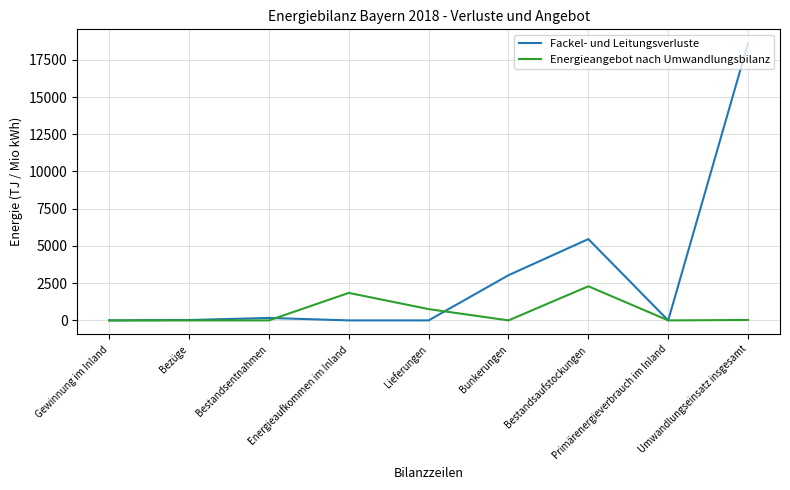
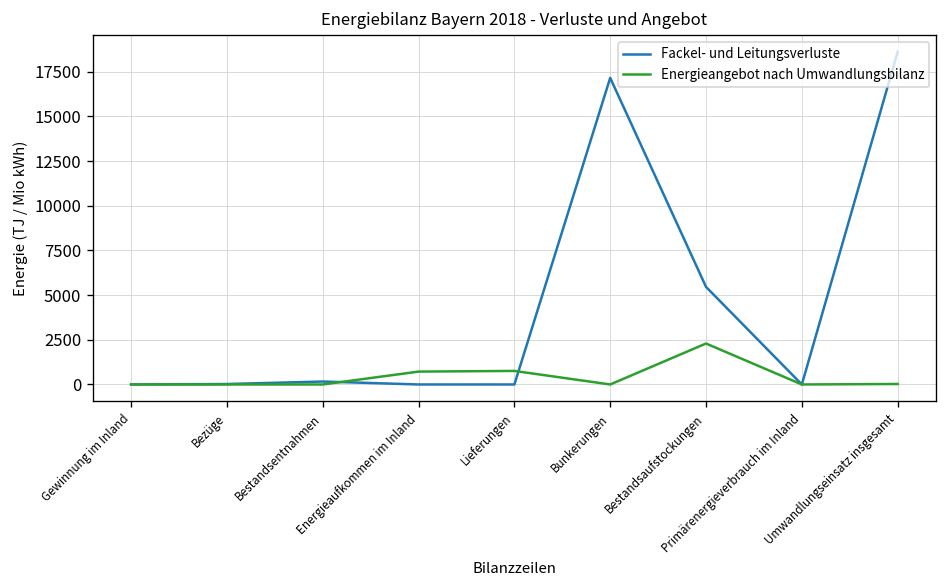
  {
    "Fackel- und Leitungsverluste": {
      "Energieaufkommen im Inland": 0,
      "Lieferungen": 0,
-     "Bunkerungen": 3000,
+     "Bunkerungen": 17200,
      "Bestandsaufstockungen": 5500
    },
    "Energieangebot nach Umwandlungsbilanz": {
-     "Energieaufkommen im Inland": 1800,
+     "Energieaufkommen im Inland": 700,
      "Lieferungen": 800,
      "Bunkerungen": 0,
      "Bestandsaufstockungen": 2300,
      "Umwandlungseinsatz insgesamt": 0
    }
  }
